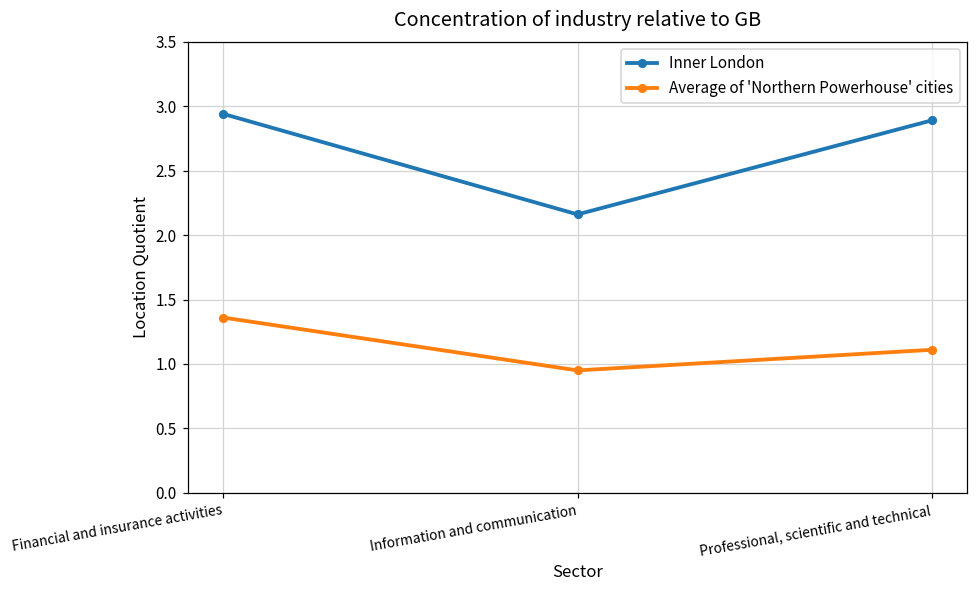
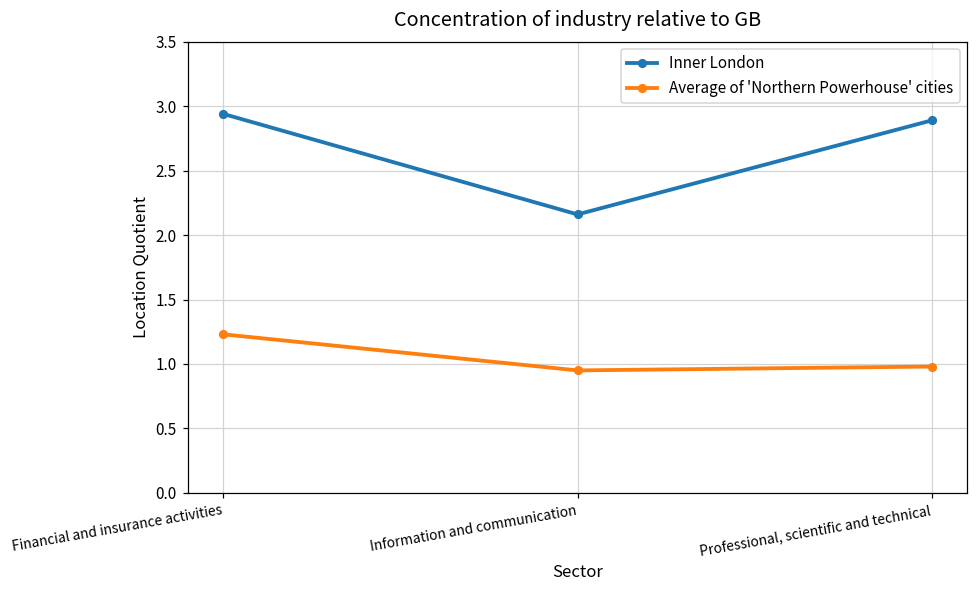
  {
    "Inner London": {
      "Financial and insurance activities": 2.94,
      "Information and communication": 2.16,
      "Professional, scientific and technical": 2.89
    },
    "Average of 'Northern Powerhouse' cities": {
-     "Financial and insurance activities": 1.36,
+     "Financial and insurance activities": 1.23,
      "Information and communication": 0.95,
-     "Professional, scientific and technical": 1.11
+     "Professional, scientific and technical": 0.98
    }
  }
